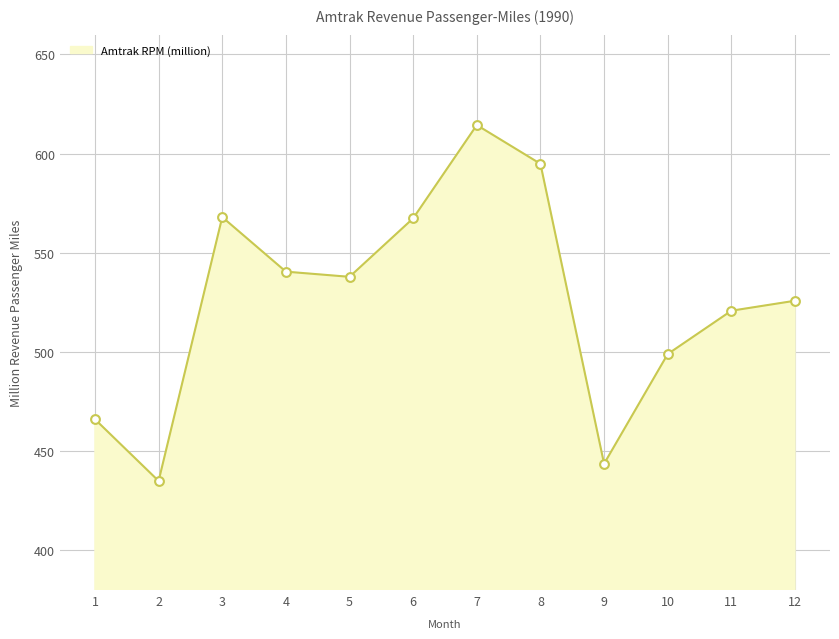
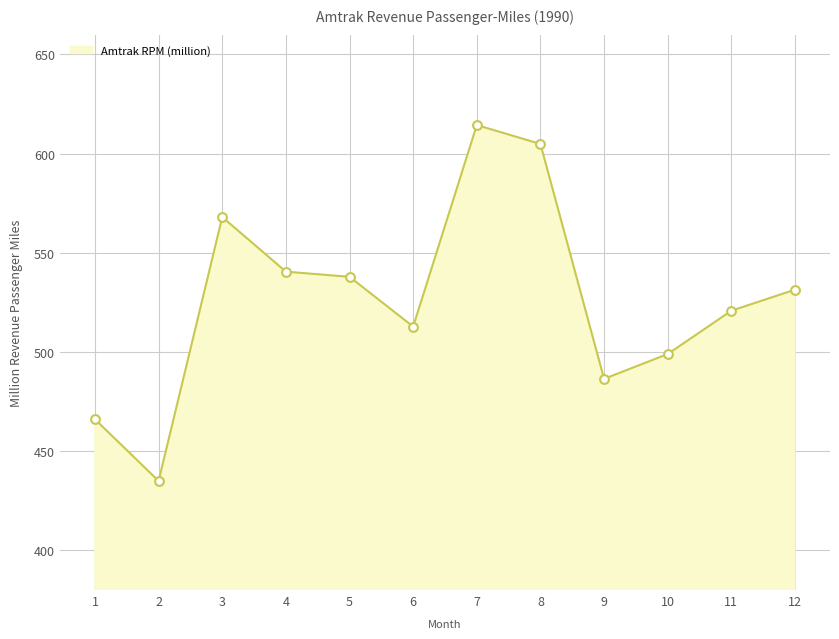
  {
    "1": 466,
    "2": 435,
    "3": 568,
    "4": 541,
    "5": 538,
-   "6": 567,
+   "6": 513,
    "7": 614,
-   "8": 595,
-   "9": 444,
+   "8": 605,
+   "9": 486,
    "10": 499,
    "11": 521,
-   "12": 526
+   "12": 531
  }
